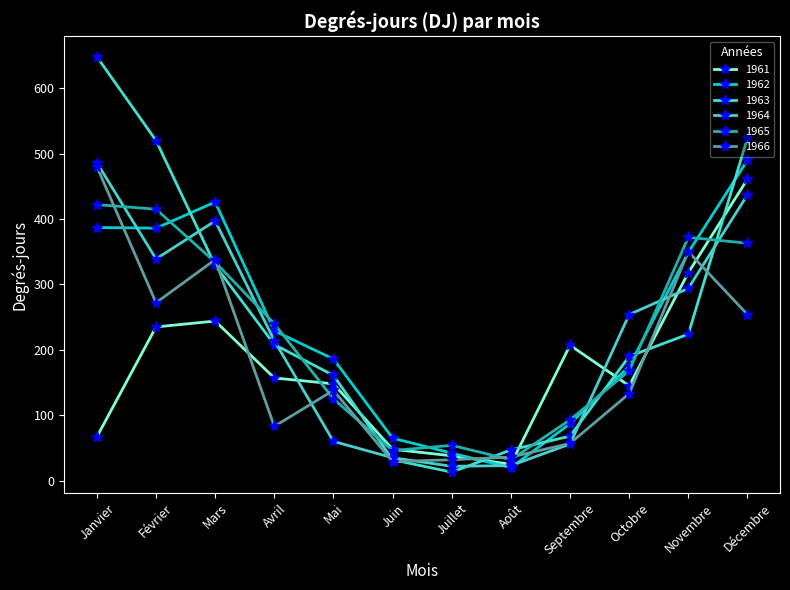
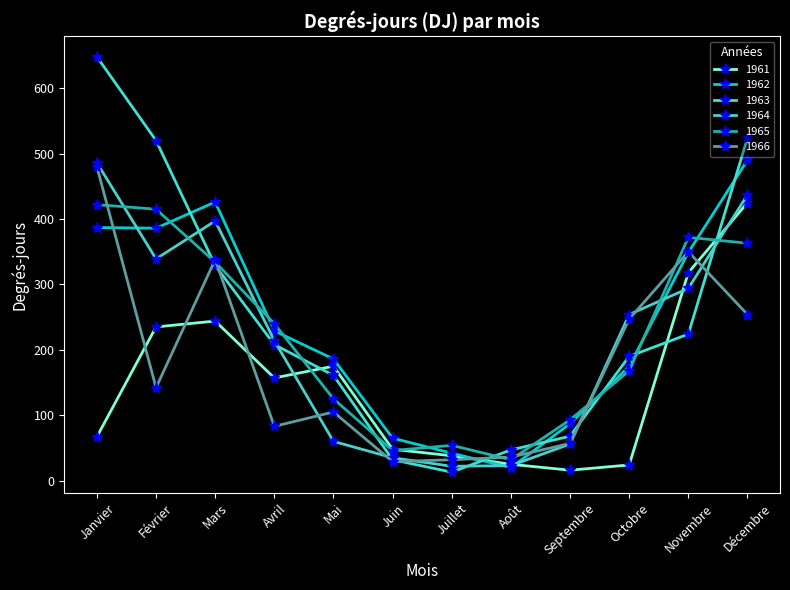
  {
    "1961": {
      "Janvier": 70,
      "Février": 240,
      "Mars": 240,
      "Avril": 160,
-     "Mai": 150,
+     "Mai": 180,
      "Juillet": 40,
-     "Septembre": 210,
-     "Octobre": 150,
+     "Septembre": 20,
+     "Octobre": 20,
      "Novembre": 320,
-     "Décembre": 460
+     "Décembre": 430
    },
    "1966": {
      "Janvier": 480,
-     "Février": 270,
+     "Février": 140,
      "Mars": 340,
      "Avril": 80,
-     "Mai": 140,
+     "Mai": 110,
      "Juillet": 30,
      "Août": 40,
-     "Octobre": 130,
+     "Octobre": 250,
      "Décembre": 250
    }
  }
